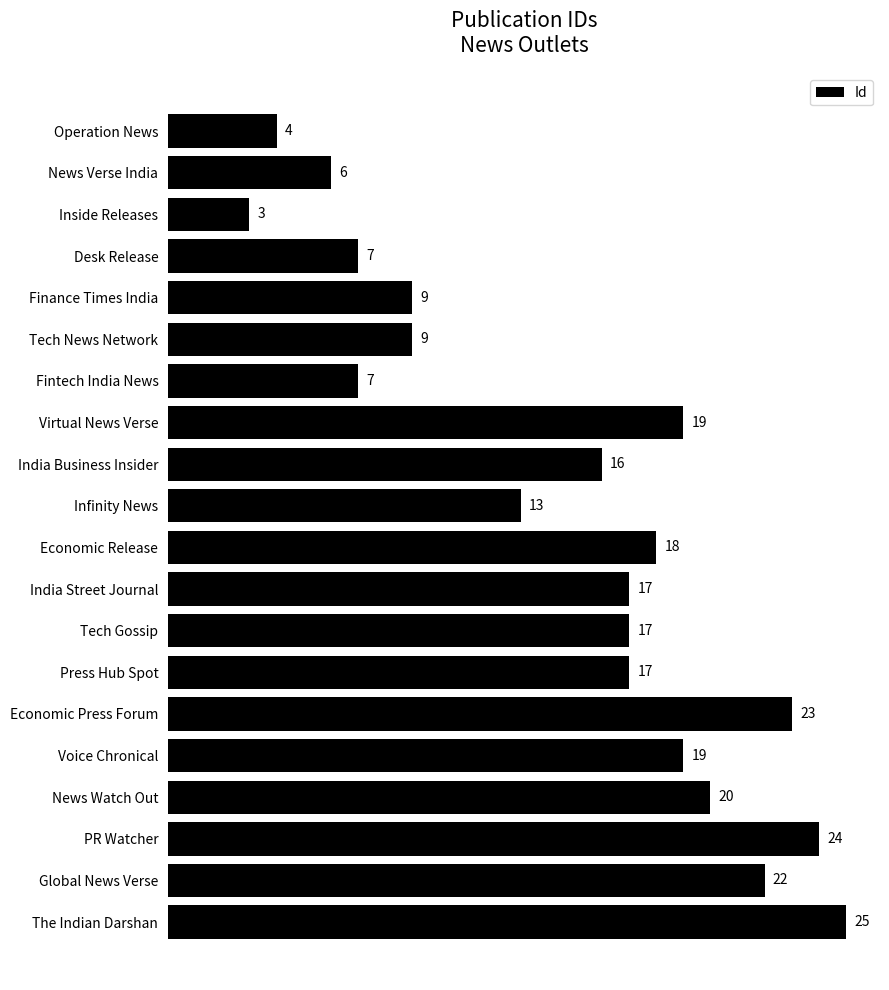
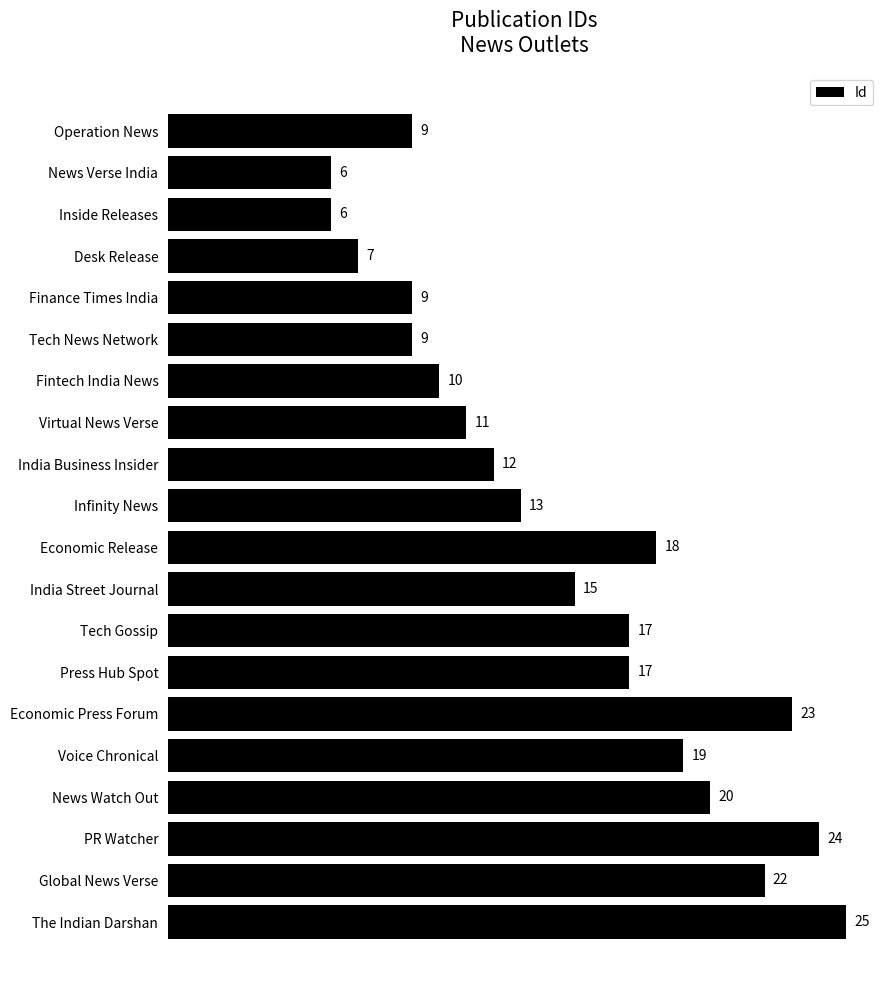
  {
-   "Operation News": 4,
+   "Operation News": 9,
    "News Verse India": 6,
-   "Inside Releases": 3,
+   "Inside Releases": 6,
    "Desk Release": 7,
    "Finance Times India": 9,
    "Tech News Network": 9,
-   "Fintech India News": 7,
-   "Virtual News Verse": 19,
-   "India Business Insider": 16,
+   "Fintech India News": 10,
+   "Virtual News Verse": 11,
+   "India Business Insider": 12,
    "Infinity News": 13,
    "Economic Release": 18,
-   "India Street Journal": 17,
+   "India Street Journal": 15,
    "Tech Gossip": 17,
    "Press Hub Spot": 17,
    "Economic Press Forum": 23,
    "Voice Chronical": 19,
    "News Watch Out": 20,
    "PR Watcher": 24,
    "Global News Verse": 22,
    "The Indian Darshan": 25
  }
